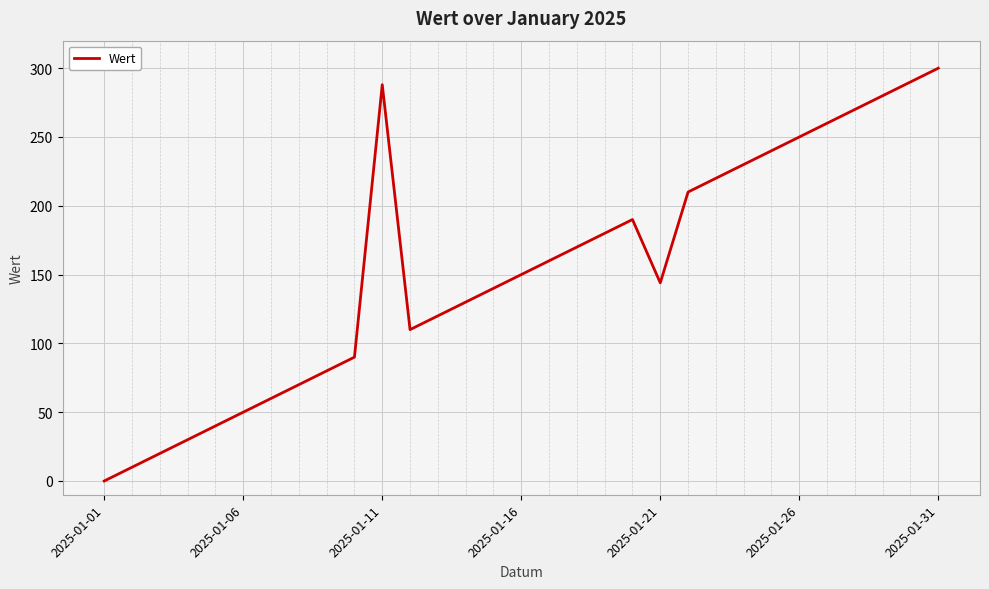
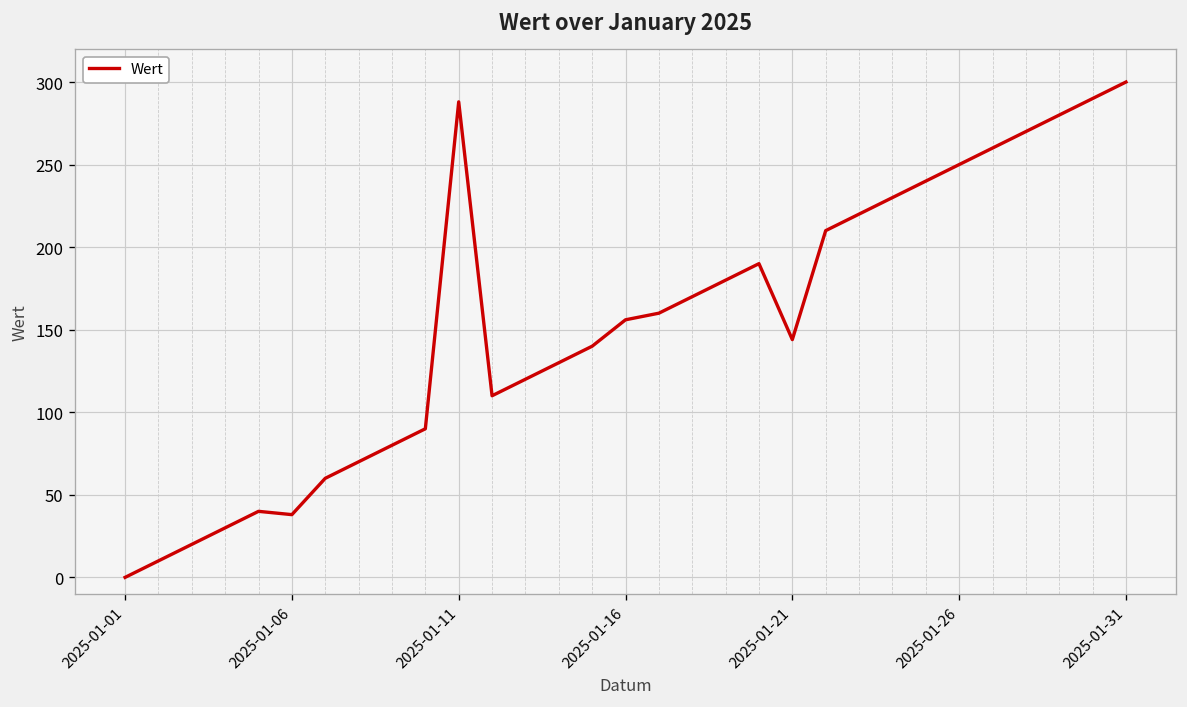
  {
    "2025-01-01": 0,
-   "2025-01-06": 50,
+   "2025-01-06": 38,
    "2025-01-11": 288,
-   "2025-01-16": 150,
+   "2025-01-16": 156,
    "2025-01-21": 144,
    "2025-01-26": 250,
    "2025-01-31": 300
  }
